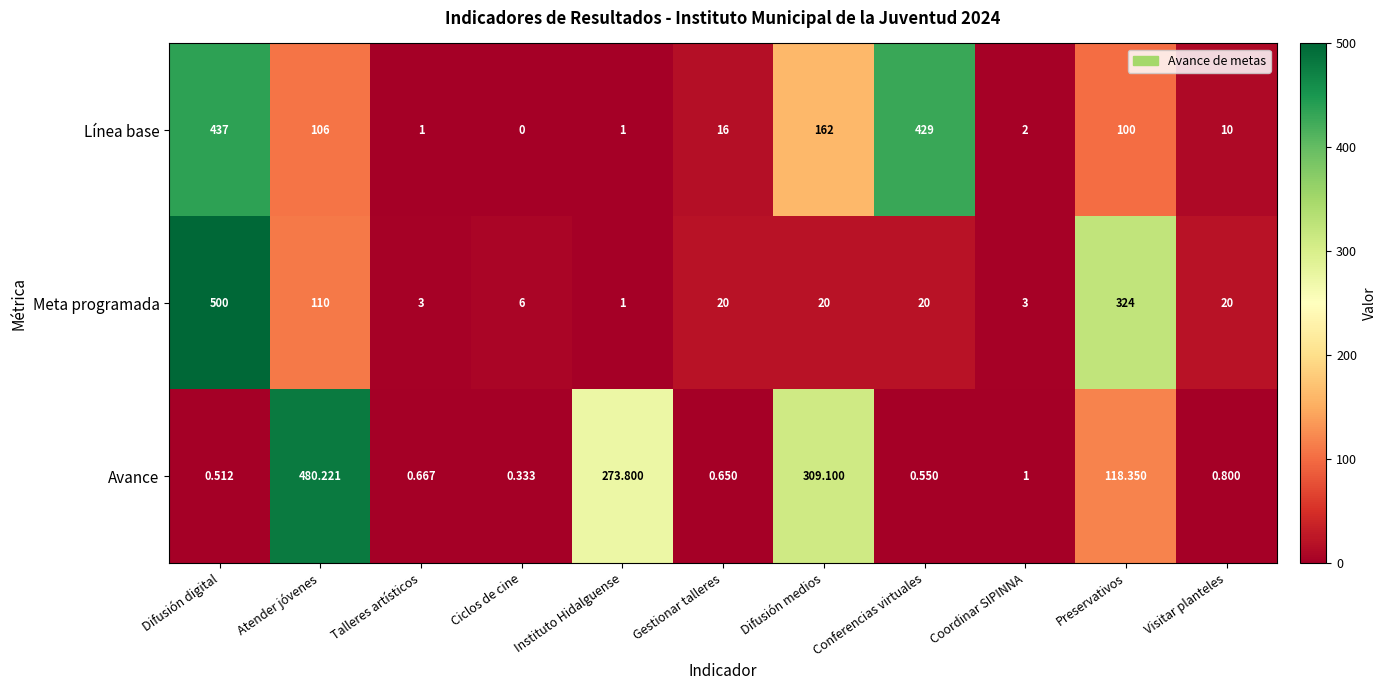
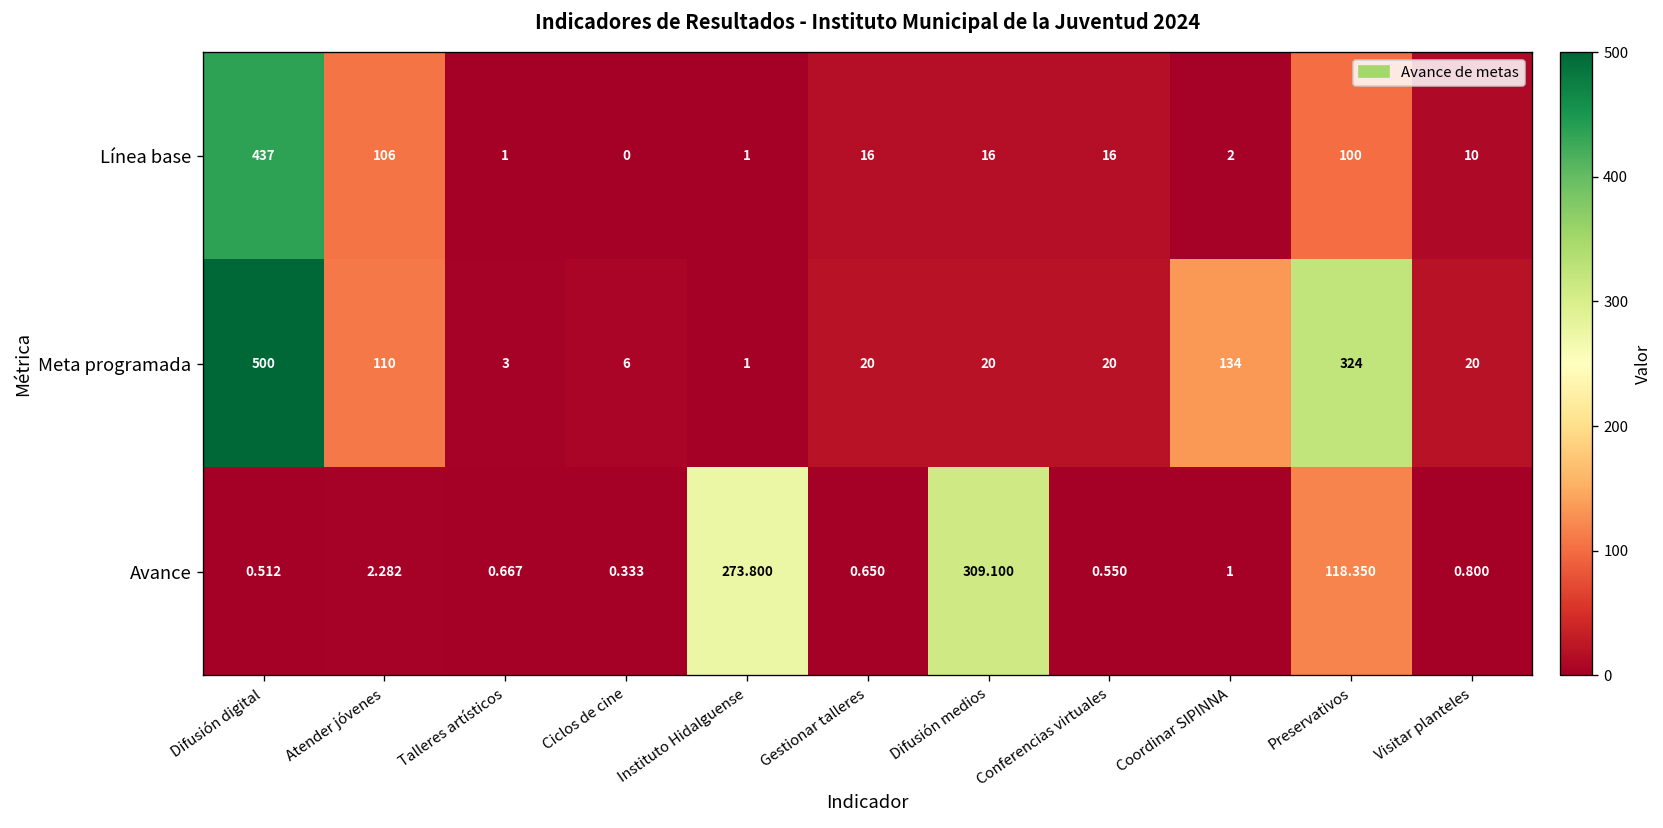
  {
    "Línea base": {
      "Difusión digital": 437,
      "Atender jóvenes": 106,
      "Talleres artísticos": 1,
      "Ciclos de cine": 0,
      "Instituto Hidalguense": 1,
      "Gestionar talleres": 16,
-     "Difusión medios": 162,
-     "Conferencias virtuales": 429,
+     "Difusión medios": 16,
+     "Conferencias virtuales": 16,
      "Coordinar SIPINNA": 2,
      "Preservativos": 100,
      "Visitar planteles": 10
    },
    "Meta programada": {
      "Difusión digital": 500,
      "Atender jóvenes": 110,
      "Talleres artísticos": 3,
      "Ciclos de cine": 6,
      "Instituto Hidalguense": 1,
      "Gestionar talleres": 20,
      "Difusión medios": 20,
      "Conferencias virtuales": 20,
-     "Coordinar SIPINNA": 3,
+     "Coordinar SIPINNA": 134,
      "Preservativos": 324,
      "Visitar planteles": 20
    },
    "Avance": {
      "Difusión digital": 0.512,
-     "Atender jóvenes": 480.221,
+     "Atender jóvenes": 2.282,
      "Talleres artísticos": 0.667,
      "Ciclos de cine": 0.333,
      "Instituto Hidalguense": 273.800,
      "Gestionar talleres": 0.650,
      "Difusión medios": 309.100,
      "Conferencias virtuales": 0.550,
      "Coordinar SIPINNA": 1,
      "Preservativos": 118.350,
      "Visitar planteles": 0.800
    }
  }
